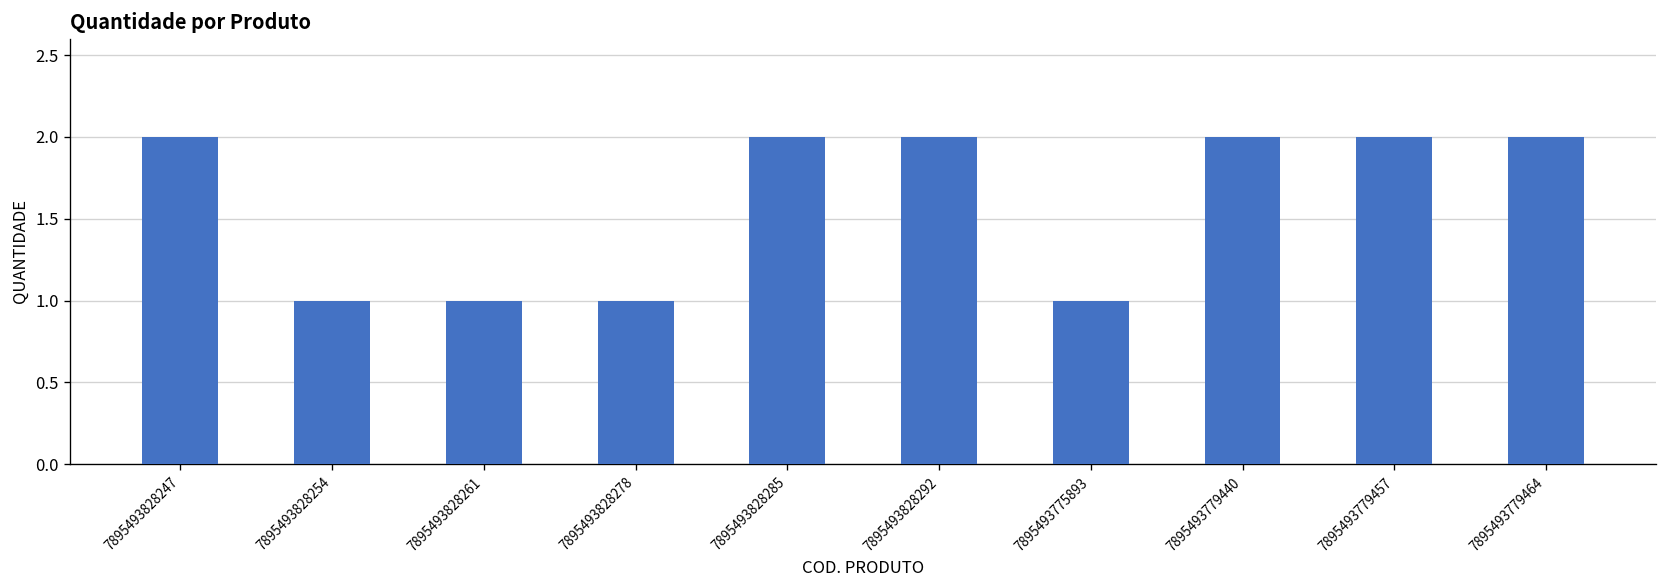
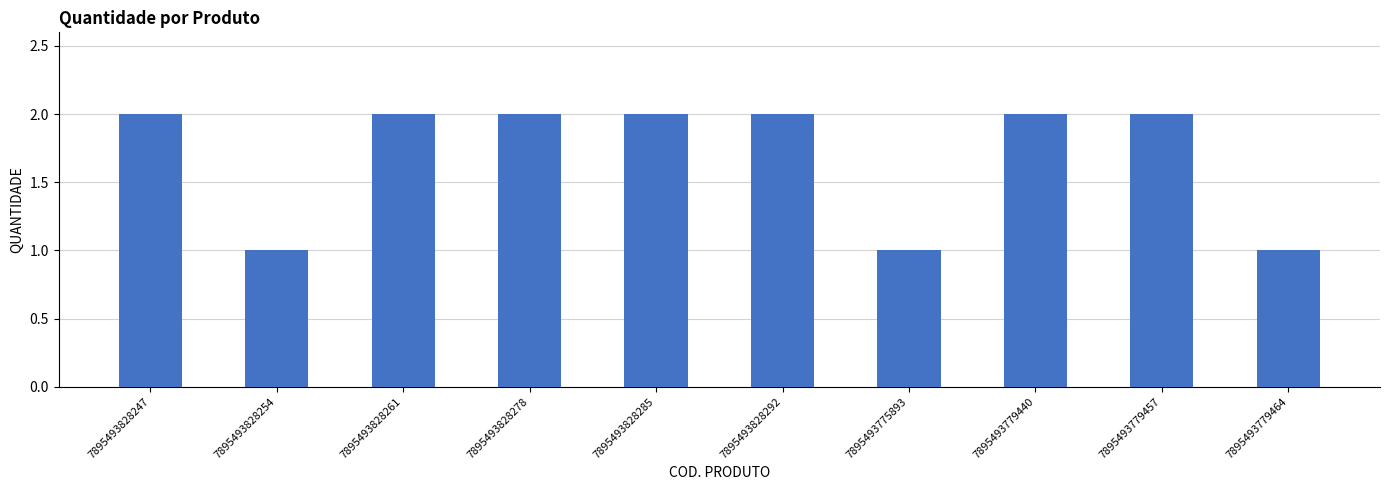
  {
    "7895493828247": 2,
    "7895493828254": 1,
-   "7895493828261": 1,
-   "7895493828278": 1,
+   "7895493828261": 2,
+   "7895493828278": 2,
    "7895493828285": 2,
    "7895493828292": 2,
    "7895493775893": 1,
    "7895493779440": 2,
    "7895493779457": 2,
-   "7895493779464": 2
+   "7895493779464": 1
  }
